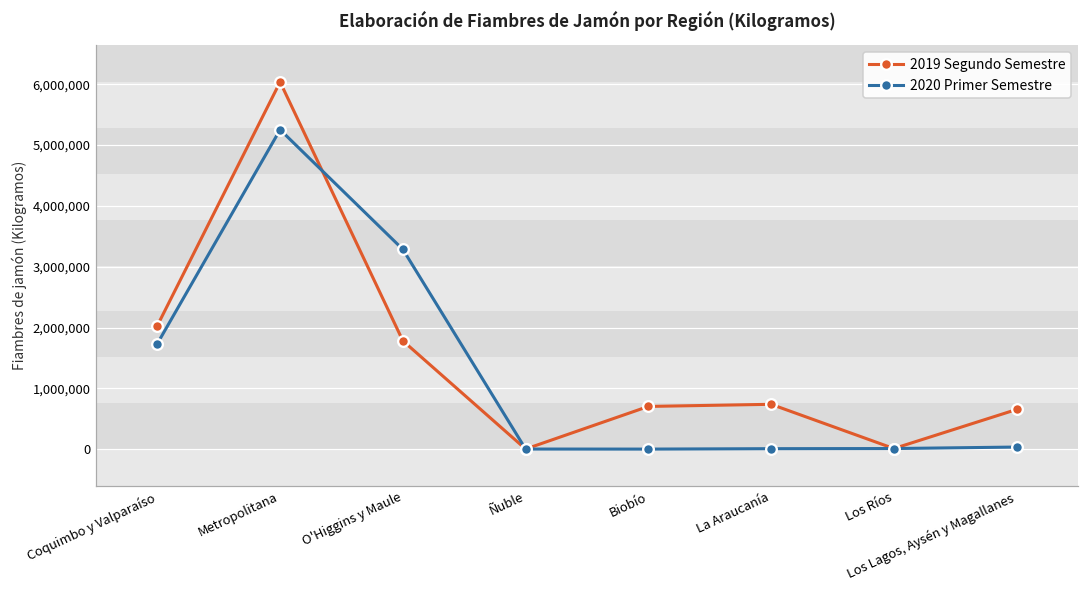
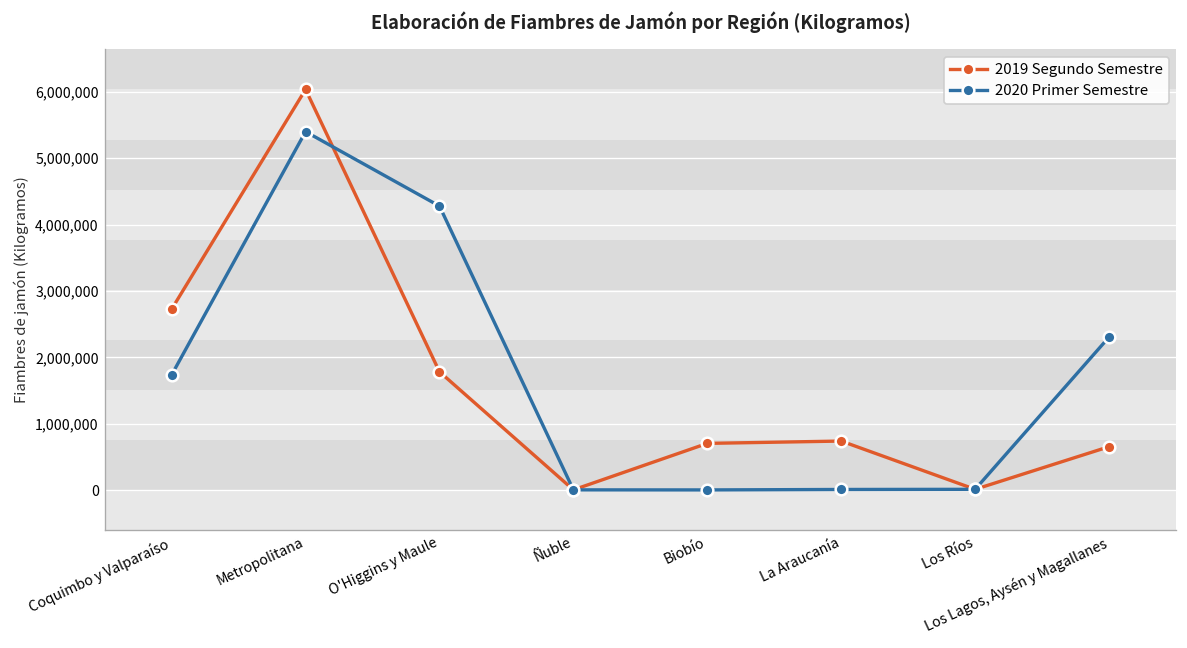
  {
    "2019 Segundo Semestre": {
-     "Coquimbo y Valparaíso": "2,000,000",
+     "Coquimbo y Valparaíso": "2,700,000",
      "Metropolitana": "6,000,000",
      "O'Higgins y Maule": "1,800,000",
      "Biobío": "700,000",
      "La Araucanía": "700,000",
      "Los Lagos, Aysén y Magallanes": "700,000"
    },
    "2020 Primer Semestre": {
      "Coquimbo y Valparaíso": "1,700,000",
-     "Metropolitana": "5,300,000",
-     "O'Higgins y Maule": "3,300,000",
+     "Metropolitana": "5,400,000",
+     "O'Higgins y Maule": "4,300,000",
      "Biobío": "0",
      "La Araucanía": "0",
-     "Los Lagos, Aysén y Magallanes": "0"
+     "Los Lagos, Aysén y Magallanes": "2,300,000"
    }
  }
